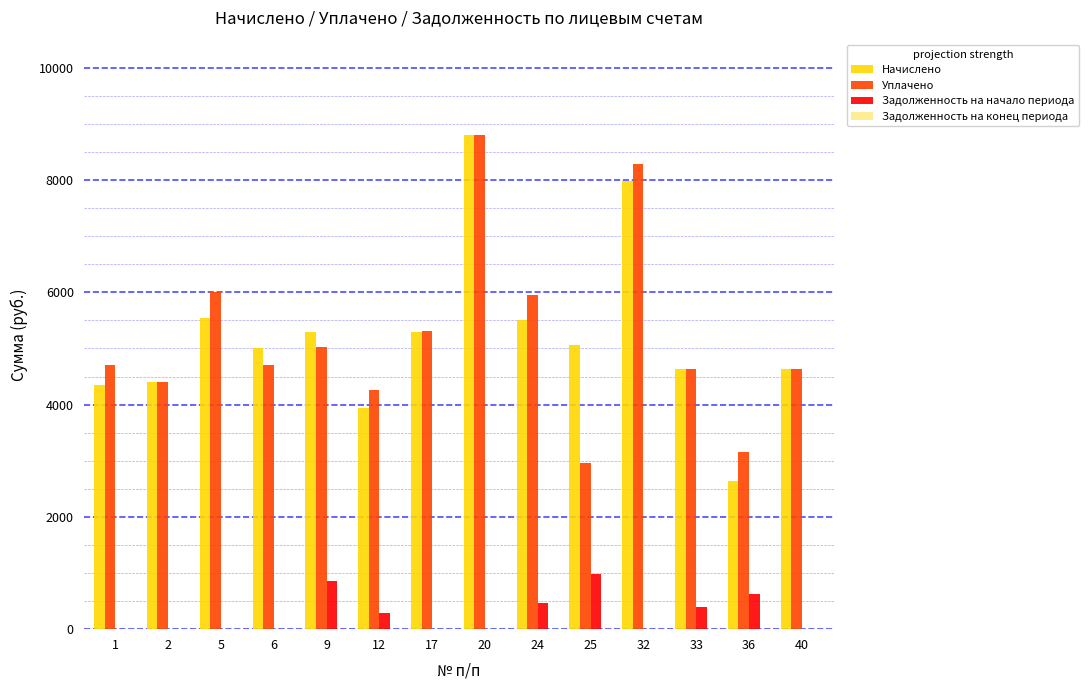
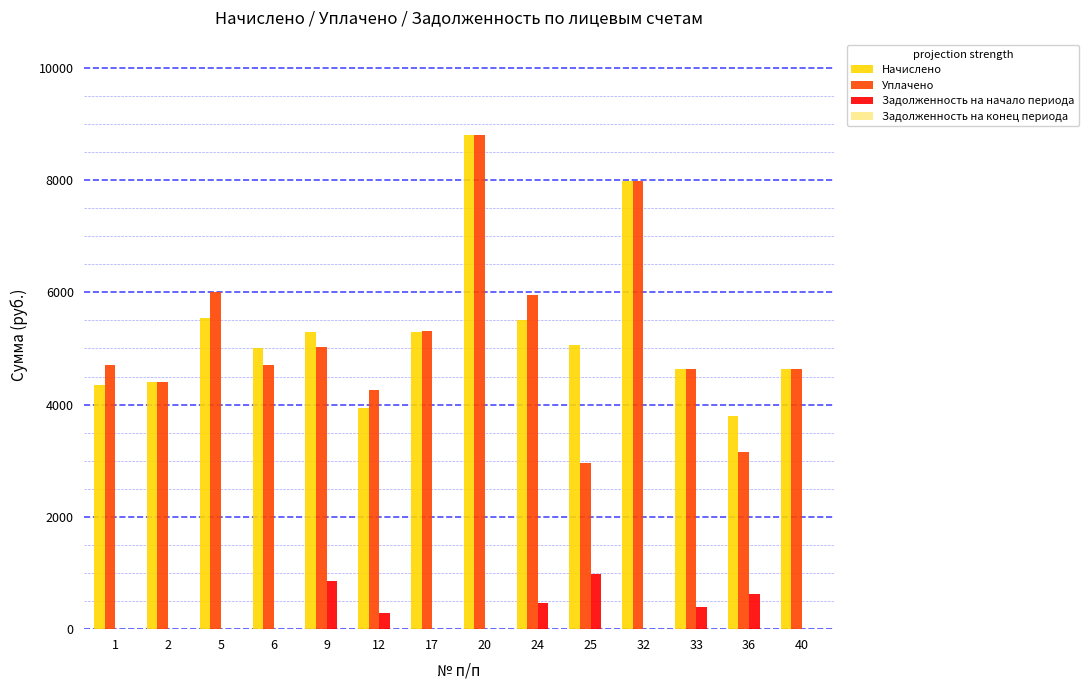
  {
    "Начислено": {
      "1": 4400,
      "2": 4400,
      "5": 5500,
      "6": 5000,
      "9": 5300,
      "12": 3900,
      "17": 5300,
      "20": 8800,
      "24": 5500,
      "25": 5100,
      "32": 8000,
      "33": 4600,
-     "36": 2600,
+     "36": 3800,
      "40": 4600
    },
    "Уплачено": {
      "1": 4700,
      "2": 4400,
      "5": 6000,
      "6": 4700,
      "9": 5000,
      "12": 4300,
      "17": 5300,
      "20": 8800,
      "24": 5900,
      "25": 3000,
-     "32": 8300,
+     "32": 8000,
      "33": 4600,
      "36": 3200,
      "40": 4600
    },
    "Задолженность на начало периода": {
      "1": 0,
      "2": 0,
      "5": 0,
      "6": 0,
      "9": 900,
      "12": 300,
      "17": 0,
      "20": 0,
      "24": 500,
      "25": 1000,
      "32": 0,
      "33": 400,
      "36": 600,
      "40": 0
    },
    "Задолженность на конец периода": {
      "1": 0,
      "2": 0,
      "5": 0,
      "6": 0,
      "9": 0,
      "12": 0,
      "17": 0,
      "20": 0,
      "24": 0,
      "25": 0,
      "32": 0,
      "33": 0,
      "36": 0,
      "40": 0
    }
  }
